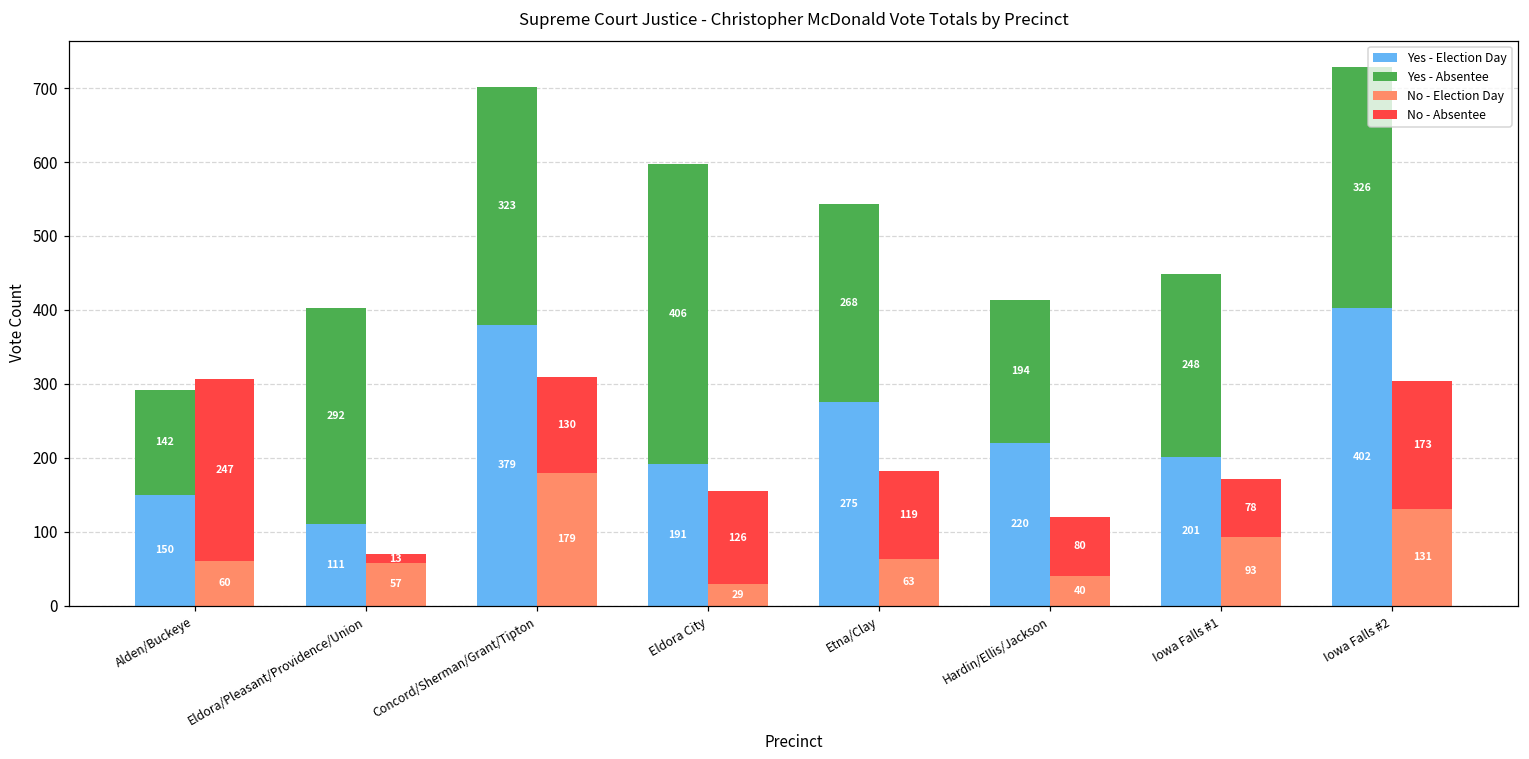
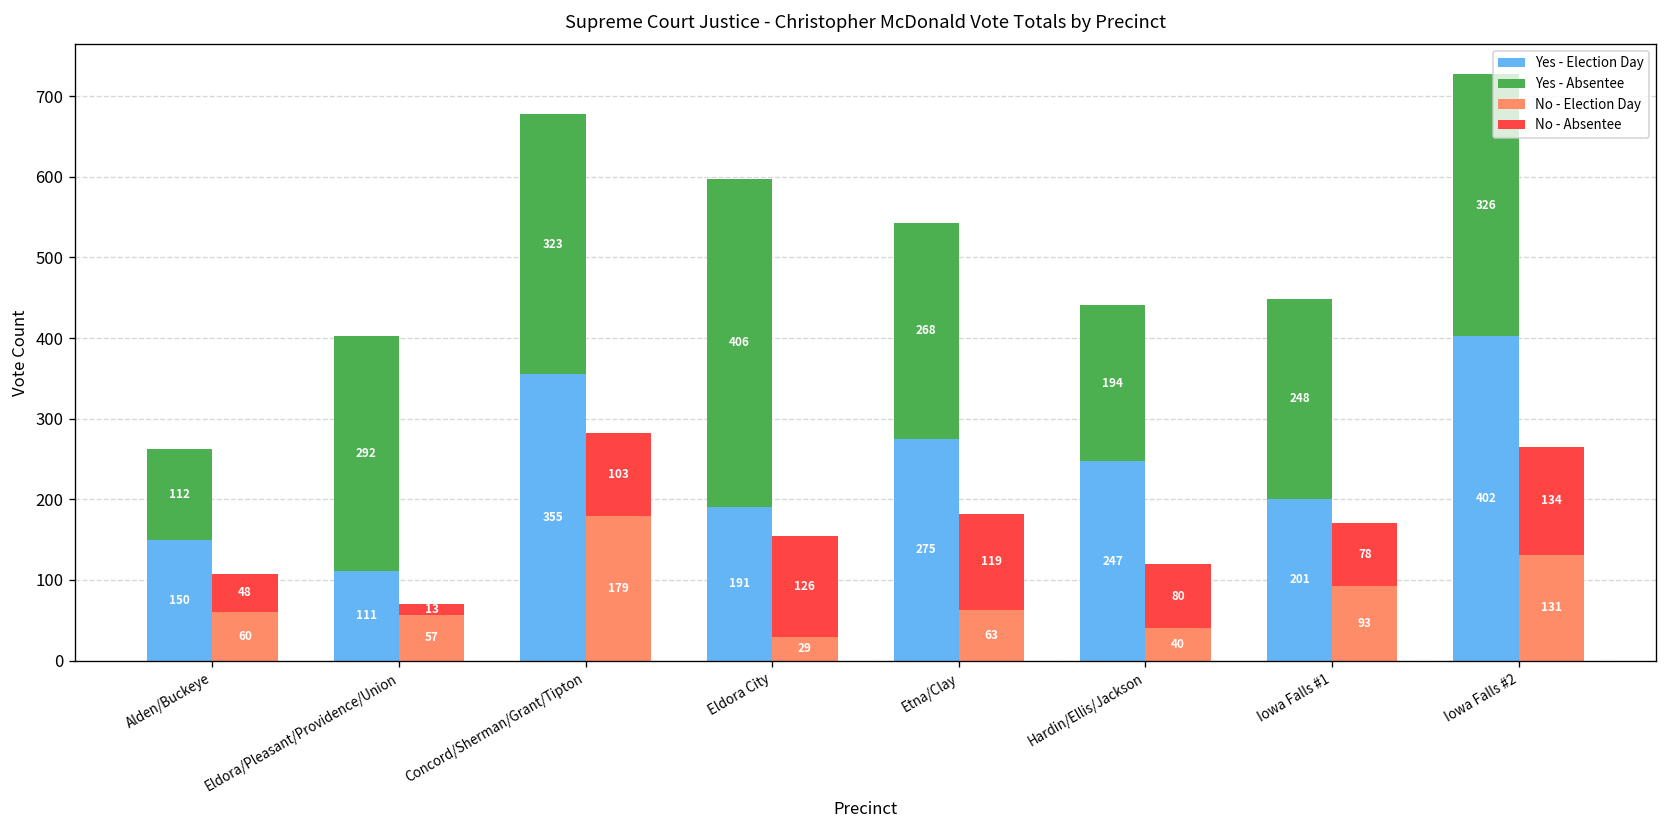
  {
    "Yes - Election Day": {
      "Alden/Buckeye": 150,
      "Eldora/Pleasant/Providence/Union": 111,
-     "Concord/Sherman/Grant/Tipton": 379,
+     "Concord/Sherman/Grant/Tipton": 355,
      "Eldora City": 191,
      "Etna/Clay": 275,
-     "Hardin/Ellis/Jackson": 220,
+     "Hardin/Ellis/Jackson": 247,
      "Iowa Falls #1": 201,
      "Iowa Falls #2": 402
    },
    "Yes - Absentee": {
-     "Alden/Buckeye": 142,
+     "Alden/Buckeye": 112,
      "Eldora/Pleasant/Providence/Union": 292,
      "Concord/Sherman/Grant/Tipton": 323,
      "Eldora City": 406,
      "Etna/Clay": 268,
      "Hardin/Ellis/Jackson": 194,
      "Iowa Falls #1": 248,
      "Iowa Falls #2": 326
    },
    "No - Election Day": {
      "Alden/Buckeye": 60,
      "Eldora/Pleasant/Providence/Union": 57,
      "Concord/Sherman/Grant/Tipton": 179,
      "Eldora City": 29,
      "Etna/Clay": 63,
      "Hardin/Ellis/Jackson": 40,
      "Iowa Falls #1": 93,
      "Iowa Falls #2": 131
    },
    "No - Absentee": {
-     "Alden/Buckeye": 247,
+     "Alden/Buckeye": 48,
      "Eldora/Pleasant/Providence/Union": 13,
-     "Concord/Sherman/Grant/Tipton": 130,
+     "Concord/Sherman/Grant/Tipton": 103,
      "Eldora City": 126,
      "Etna/Clay": 119,
      "Hardin/Ellis/Jackson": 80,
      "Iowa Falls #1": 78,
-     "Iowa Falls #2": 173
+     "Iowa Falls #2": 134
    }
  }
